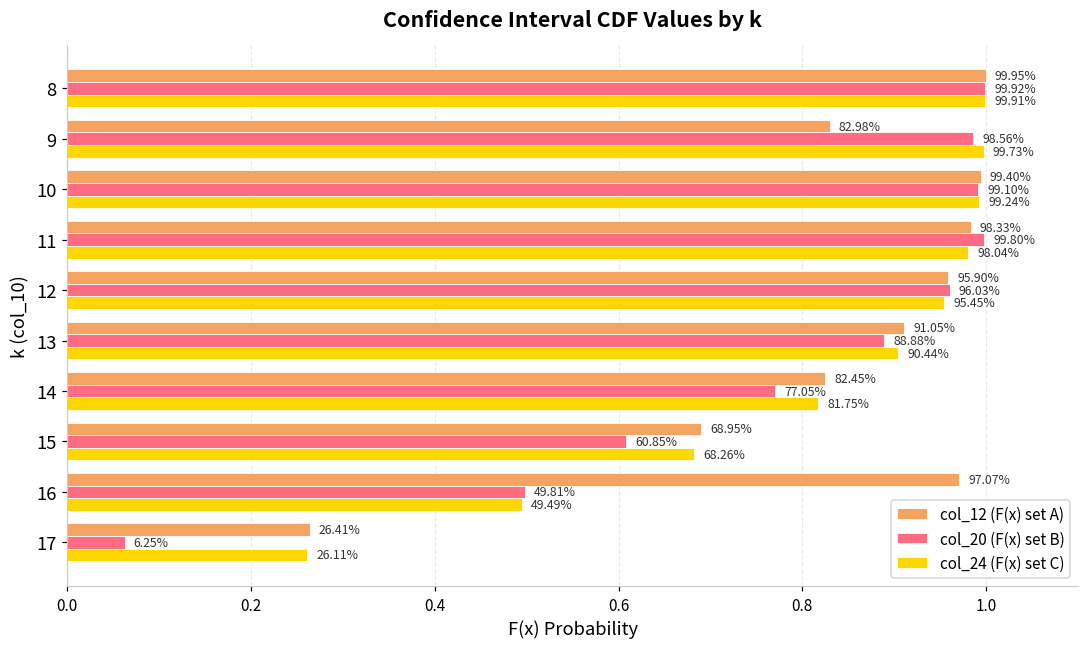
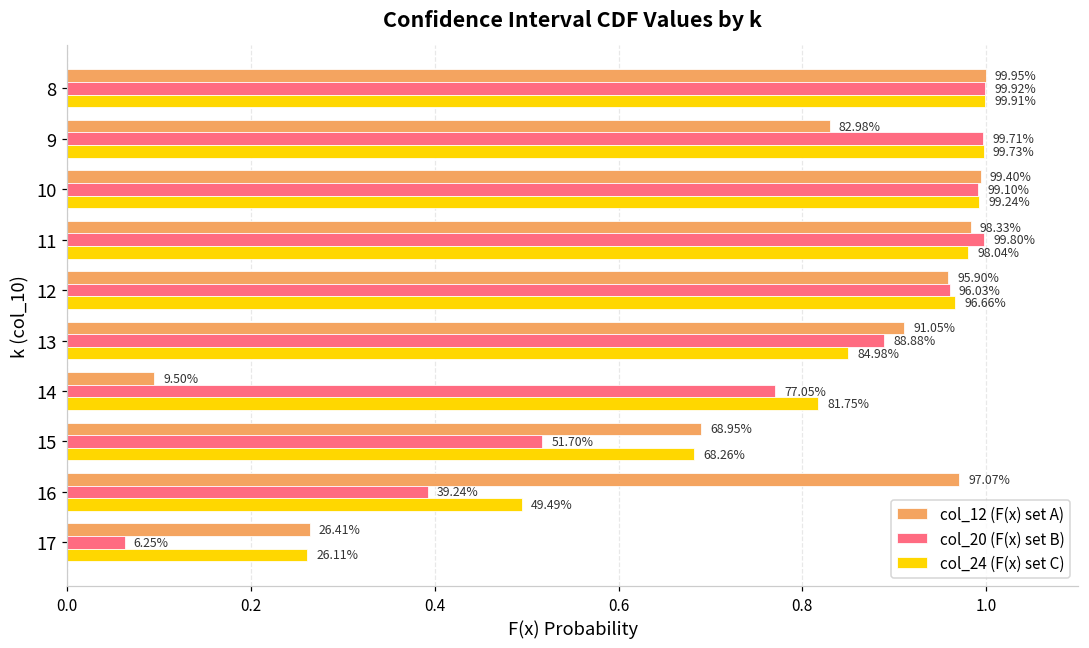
  {
    "col_12 (F(x) set A)": {
      "8": "99.95%",
      "9": "82.98%",
      "10": "99.40%",
      "11": "98.33%",
      "12": "95.90%",
      "13": "91.05%",
-     "14": "82.45%",
+     "14": "9.50%",
      "15": "68.95%",
      "16": "97.07%",
      "17": "26.41%"
    },
    "col_20 (F(x) set B)": {
      "8": "99.92%",
-     "9": "98.56%",
+     "9": "99.71%",
      "10": "99.10%",
      "11": "99.80%",
      "12": "96.03%",
      "13": "88.88%",
      "14": "77.05%",
-     "15": "60.85%",
-     "16": "49.81%",
+     "15": "51.70%",
+     "16": "39.24%",
      "17": "6.25%"
    },
    "col_24 (F(x) set C)": {
      "8": "99.91%",
      "9": "99.73%",
      "10": "99.24%",
      "11": "98.04%",
-     "12": "95.45%",
-     "13": "90.44%",
+     "12": "96.66%",
+     "13": "84.98%",
      "14": "81.75%",
      "15": "68.26%",
      "16": "49.49%",
      "17": "26.11%"
    }
  }
